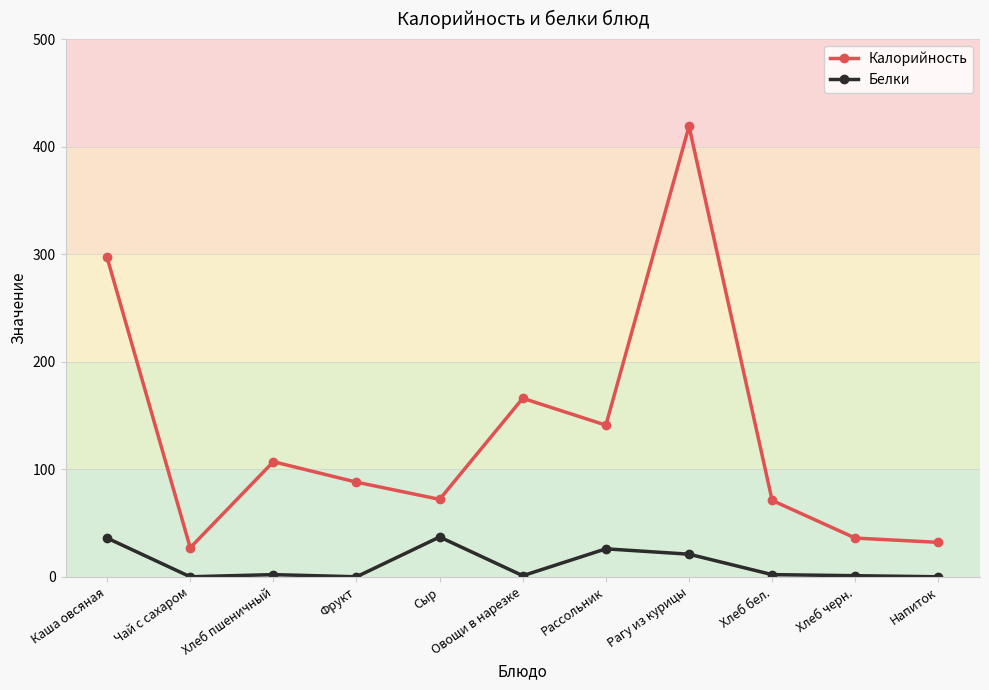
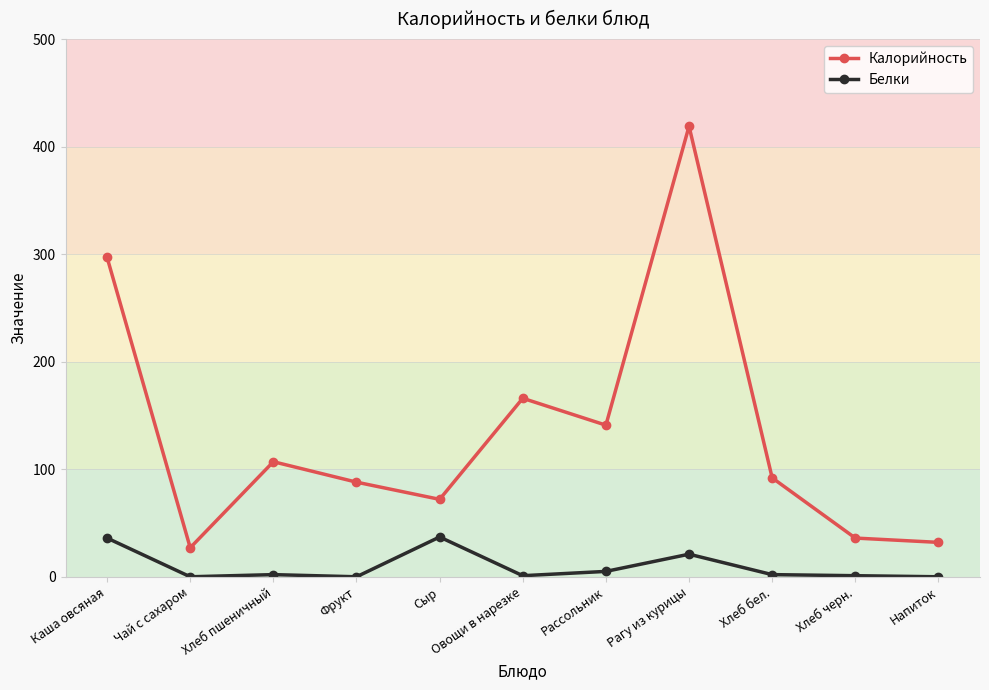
  {
    "Калорийность": {
      "Каша овсяная": 297,
      "Чай с сахаром": 27,
      "Хлеб пшеничный": 107,
      "Фрукт": 88,
      "Сыр": 72,
      "Овощи в нарезке": 166,
      "Рассольник": 141,
      "Рагу из курицы": 419,
-     "Хлеб бел.": 71,
+     "Хлеб бел.": 92,
      "Хлеб черн.": 36,
      "Напиток": 32
    },
    "Белки": {
      "Каша овсяная": 36,
      "Чай с сахаром": 0,
      "Хлеб пшеничный": 2,
      "Фрукт": 0,
      "Сыр": 37,
      "Овощи в нарезке": 1,
-     "Рассольник": 26,
+     "Рассольник": 5,
      "Рагу из курицы": 21,
      "Хлеб бел.": 2,
      "Хлеб черн.": 1,
      "Напиток": 0
    }
  }
